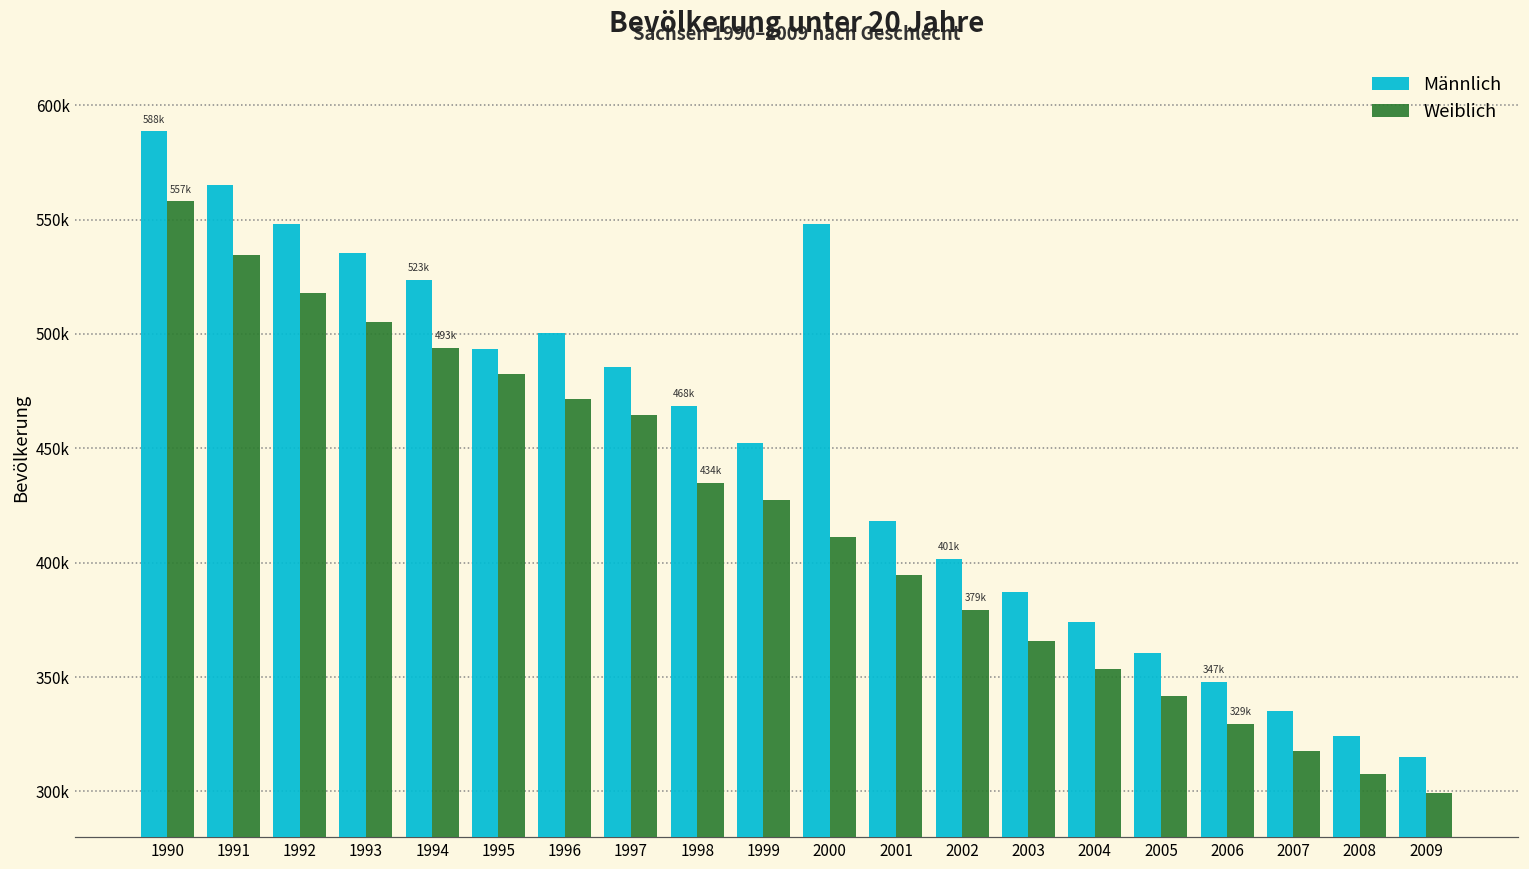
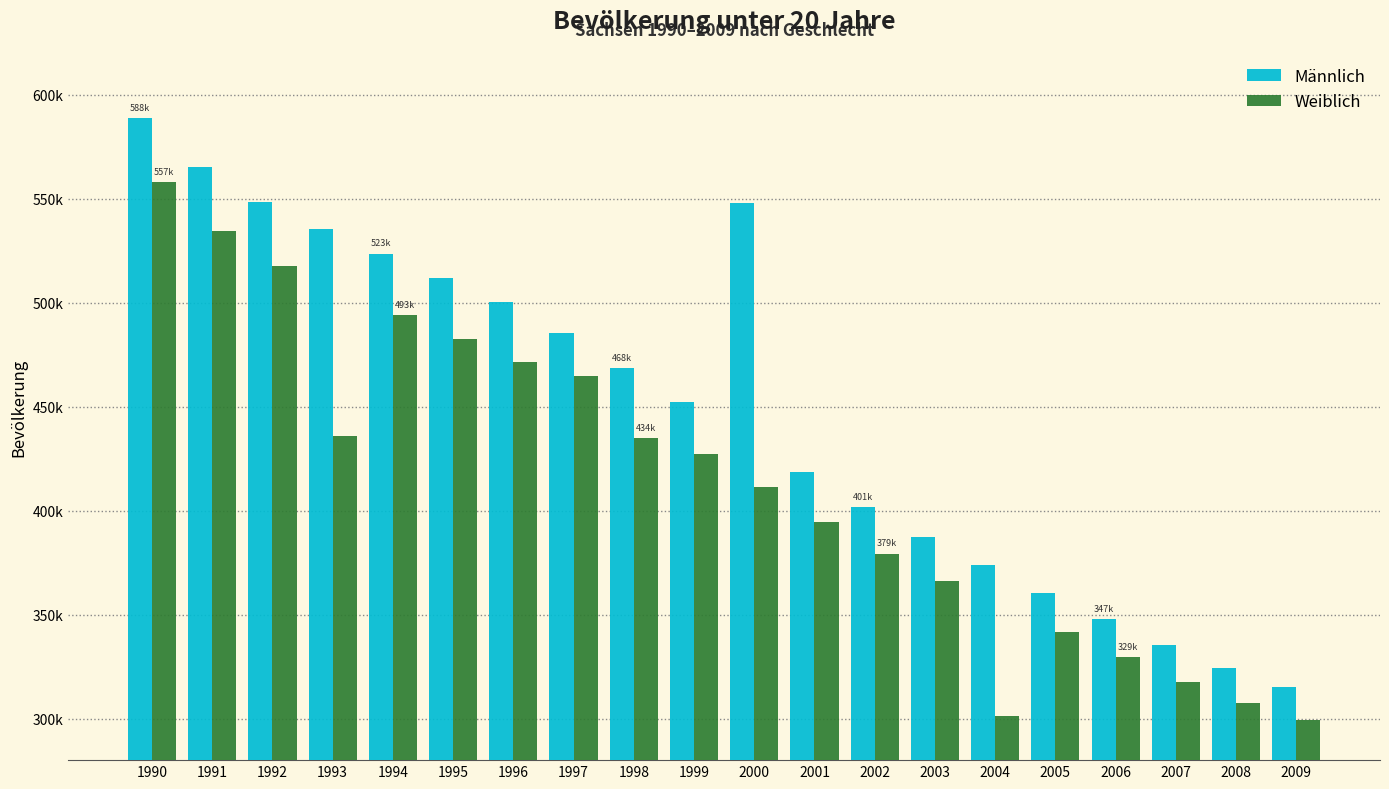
  {
    "Männlich": {
      "1991": 565000,
      "1992": 548000,
      "1993": 535000,
-     "1995": 494000,
+     "1995": 512000,
      "1996": 500000,
      "1997": 485000,
      "1999": 452000,
      "2000": 548000,
      "2001": 418000,
      "2003": 387000,
      "2004": 374000,
      "2005": 361000,
      "2007": 335000,
      "2008": 324000,
      "2009": 315000
    },
    "Weiblich": {
      "1991": 534000,
      "1992": 518000,
-     "1993": 505000,
+     "1993": 436000,
      "1995": 483000,
      "1996": 471000,
      "1997": 464000,
      "1999": 427000,
      "2000": 411000,
      "2001": 395000,
      "2003": 366000,
-     "2004": 354000,
+     "2004": 301000,
      "2005": 342000,
      "2007": 318000,
      "2008": 308000,
      "2009": 299000
    }
  }
